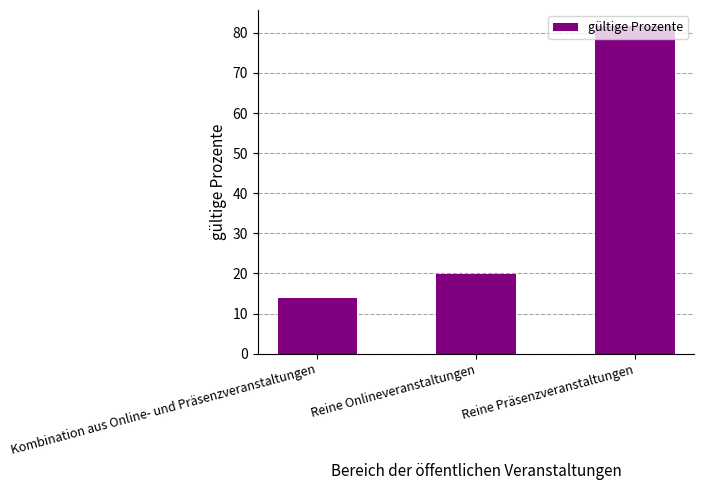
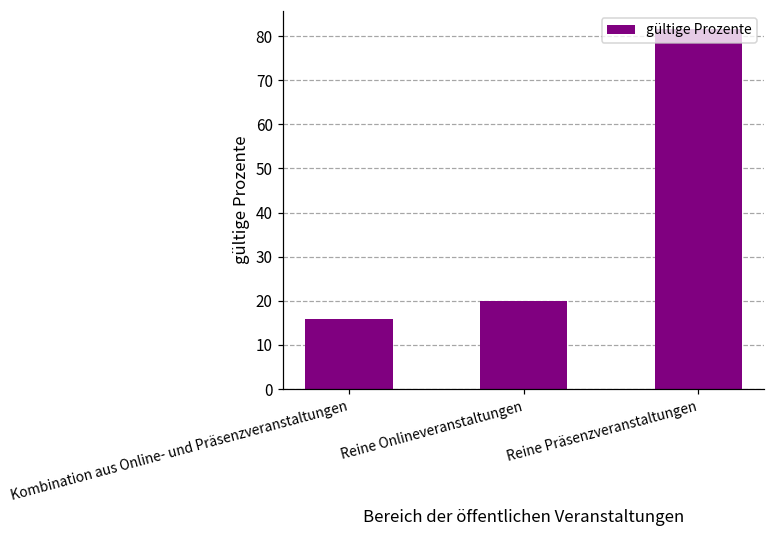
  {
-   "Kombination aus Online- und Präsenzveranstaltungen": 14,
+   "Kombination aus Online- und Präsenzveranstaltungen": 16,
    "Reine Onlineveranstaltungen": 20
  }
